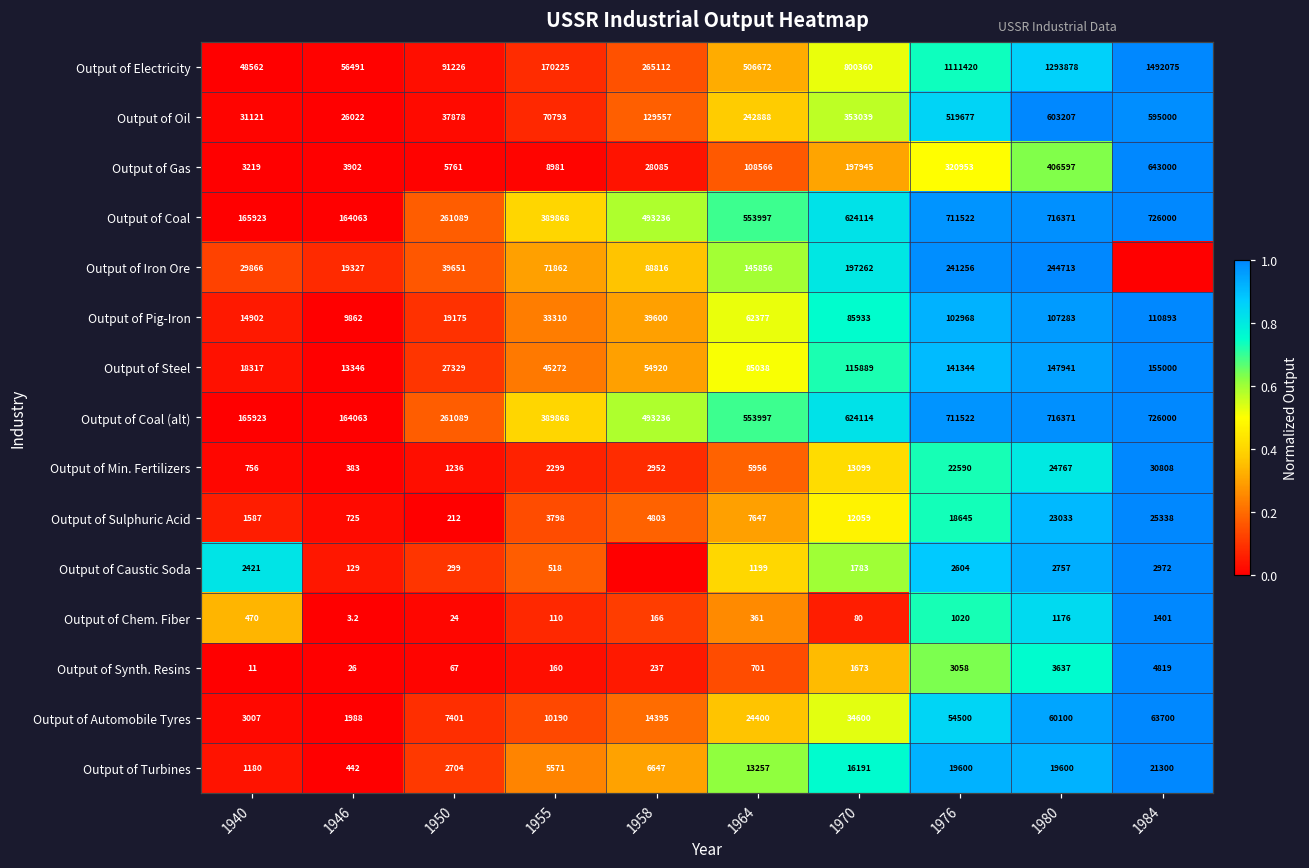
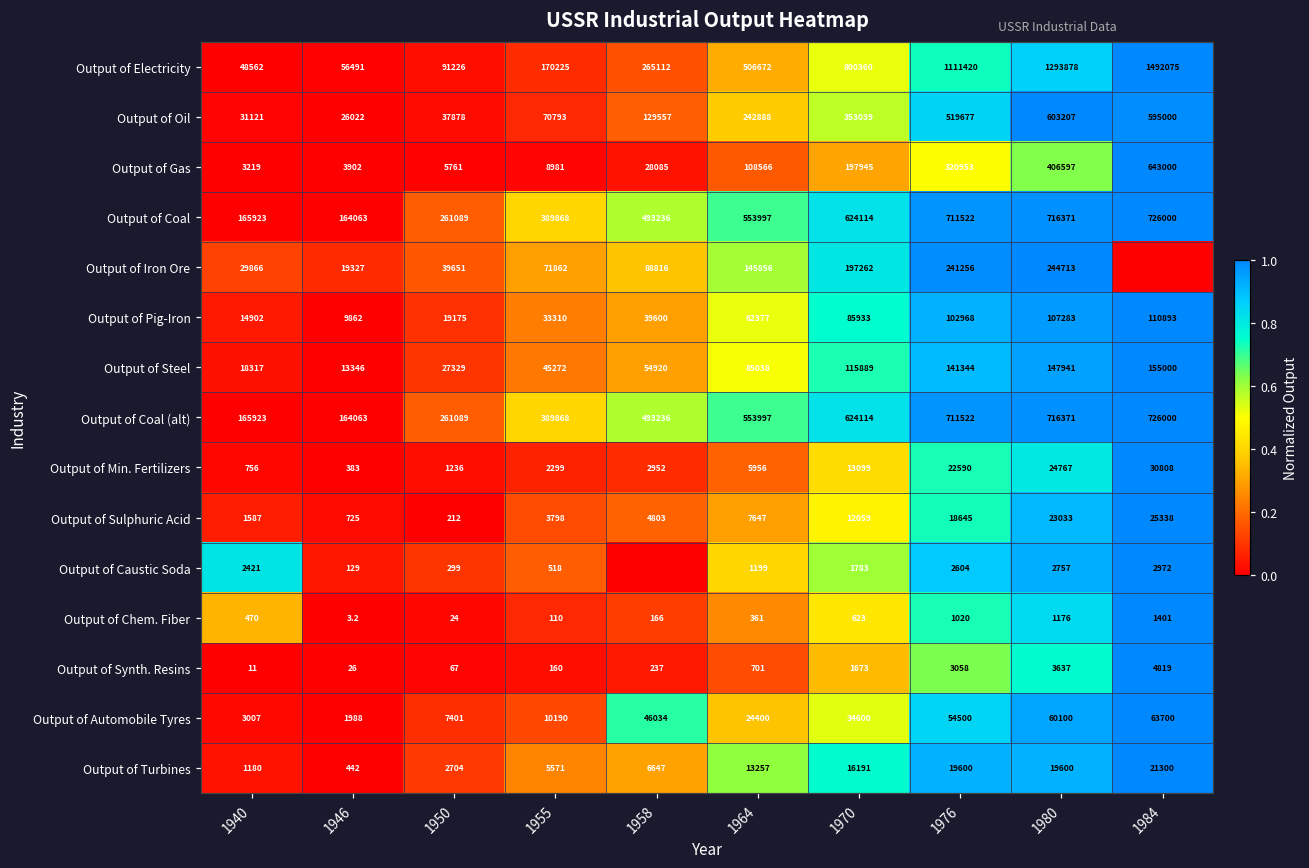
  {
    "Output of Electricity": {
      "1940": 48562,
      "1946": 56491,
      "1950": 91226,
      "1955": 170225,
      "1958": 265112,
      "1964": 506672,
      "1970": 800360,
      "1976": 1111420,
      "1980": 1293878,
      "1984": 1492075
    },
    "Output of Oil": {
      "1940": 31121,
      "1946": 26022,
      "1950": 37878,
      "1955": 70793,
      "1958": 129557,
      "1964": 242888,
      "1970": 353039,
      "1976": 519677,
      "1980": 603207,
      "1984": 595000
    },
    "Output of Gas": {
      "1940": 3219,
      "1946": 3902,
      "1950": 5761,
      "1955": 8981,
      "1958": 28085,
      "1964": 108566,
      "1970": 197945,
      "1976": 320953,
      "1980": 406597,
      "1984": 643000
    },
    "Output of Coal": {
      "1940": 165923,
      "1946": 164063,
      "1950": 261089,
      "1955": 389868,
      "1958": 493236,
      "1964": 553997,
      "1970": 624114,
      "1976": 711522,
      "1980": 716371,
      "1984": 726000
    },
    "Output of Iron Ore": {
      "1940": 29866,
      "1946": 19327,
      "1950": 39651,
      "1955": 71862,
      "1958": 88816,
      "1964": 145856,
      "1970": 197262,
      "1976": 241256,
      "1980": 244713
    },
    "Output of Pig-Iron": {
      "1940": 14902,
      "1946": 9862,
      "1950": 19175,
      "1955": 33310,
      "1958": 39600,
      "1964": 62377,
      "1970": 85933,
      "1976": 102968,
      "1980": 107283,
      "1984": 110893
    },
    "Output of Steel": {
      "1940": 18317,
      "1946": 13346,
      "1950": 27329,
      "1955": 45272,
      "1958": 54920,
      "1964": 85038,
      "1970": 115889,
      "1976": 141344,
      "1980": 147941,
      "1984": 155000
    },
    "Output of Coal (alt)": {
      "1940": 165923,
      "1946": 164063,
      "1950": 261089,
      "1955": 389868,
      "1958": 493236,
      "1964": 553997,
      "1970": 624114,
      "1976": 711522,
      "1980": 716371,
      "1984": 726000
    },
    "Output of Min. Fertilizers": {
      "1940": 756,
      "1946": 383,
      "1950": 1236,
      "1955": 2299,
      "1958": 2952,
      "1964": 5956,
      "1970": 13099,
      "1976": 22590,
      "1980": 24767,
      "1984": 30808
    },
    "Output of Sulphuric Acid": {
      "1940": 1587,
      "1946": 725,
      "1950": 212,
      "1955": 3798,
      "1958": 4803,
      "1964": 7647,
      "1970": 12059,
      "1976": 18645,
      "1980": 23033,
      "1984": 25338
    },
    "Output of Caustic Soda": {
      "1940": 2421,
      "1946": 129,
      "1950": 299,
      "1955": 518,
      "1964": 1199,
      "1970": 1783,
      "1976": 2604,
      "1980": 2757,
      "1984": 2972
    },
    "Output of Chem. Fiber": {
      "1940": 470,
      "1946": 3.2,
      "1950": 24,
      "1955": 110,
      "1958": 166,
      "1964": 361,
-     "1970": 80,
+     "1970": 623,
      "1976": 1020,
      "1980": 1176,
      "1984": 1401
    },
    "Output of Synth. Resins": {
      "1940": 11,
      "1946": 26,
      "1950": 67,
      "1955": 160,
      "1958": 237,
      "1964": 701,
      "1970": 1673,
      "1976": 3058,
      "1980": 3637,
      "1984": 4819
    },
    "Output of Automobile Tyres": {
      "1940": 3007,
      "1946": 1988,
      "1950": 7401,
      "1955": 10190,
-     "1958": 14395,
+     "1958": 46034,
      "1964": 24400,
      "1970": 34600,
      "1976": 54500,
      "1980": 60100,
      "1984": 63700
    },
    "Output of Turbines": {
      "1940": 1180,
      "1946": 442,
      "1950": 2704,
      "1955": 5571,
      "1958": 6647,
      "1964": 13257,
      "1970": 16191,
      "1976": 19600,
      "1980": 19600,
      "1984": 21300
    }
  }
